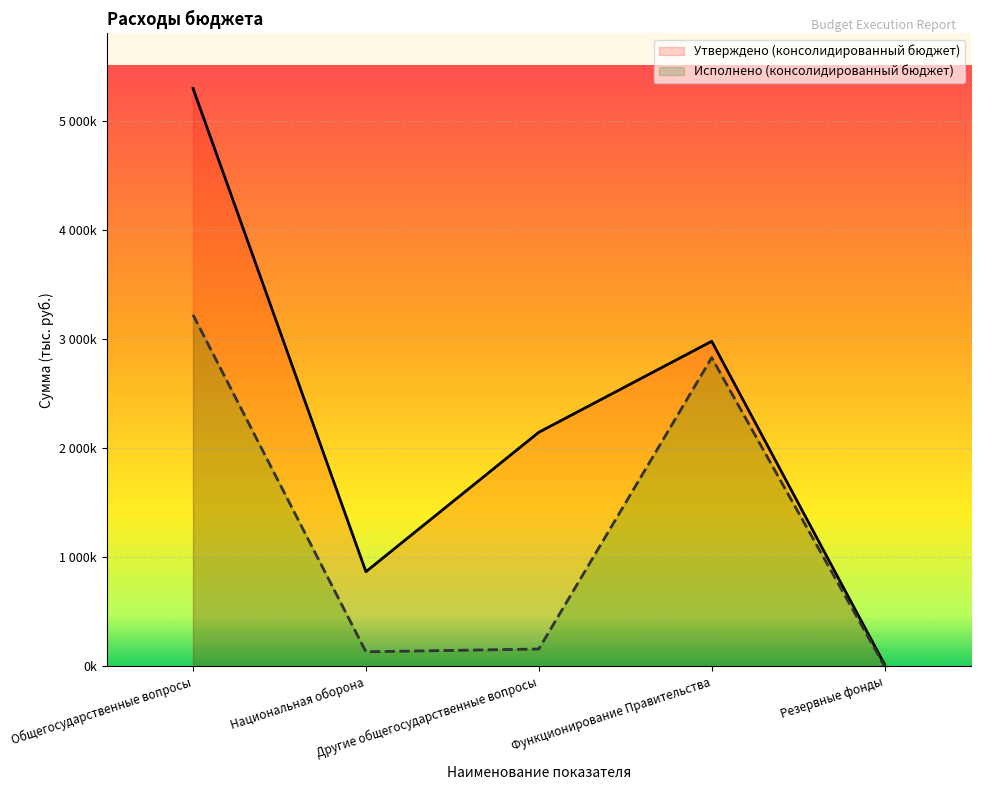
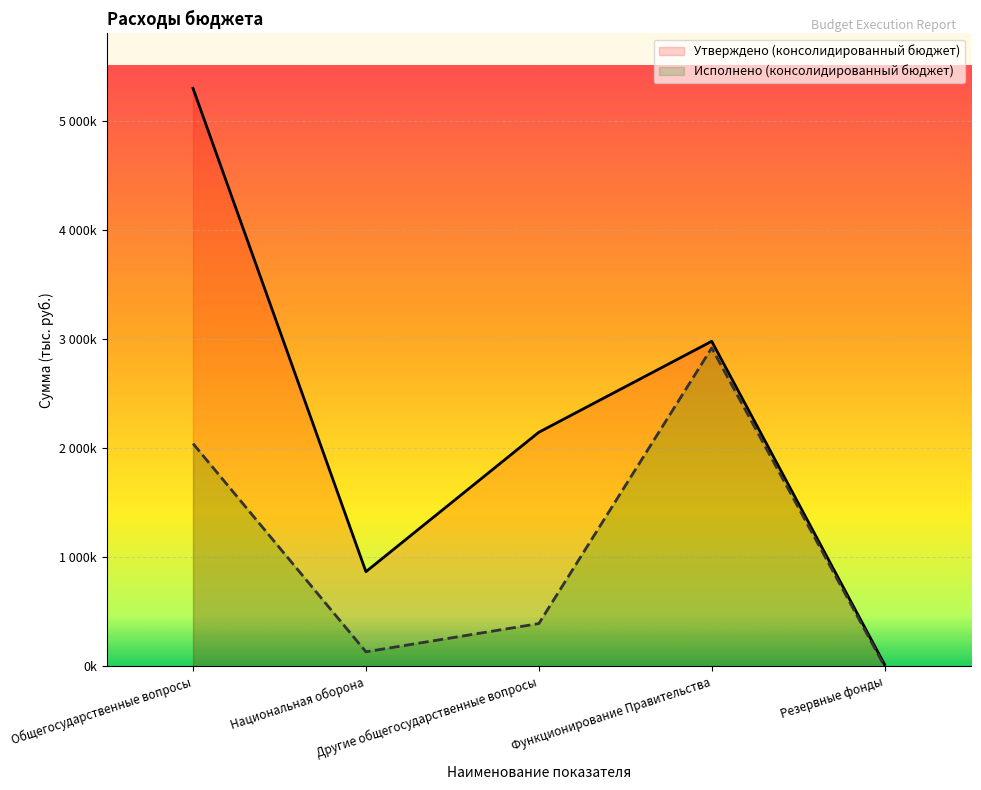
  {
    "Утверждено (консолидированный бюджет)": {
      "Общегосударственные вопросы": 5300000,
      "Национальная оборона": 870000,
      "Другие общегосударственные вопросы": 2150000,
      "Функционирование Правительства": 2980000
    },
    "Исполнено (консолидированный бюджет)": {
-     "Общегосударственные вопросы": 3220000,
+     "Общегосударственные вопросы": 2040000,
      "Национальная оборона": 130000,
-     "Другие общегосударственные вопросы": 160000,
-     "Функционирование Правительства": 2830000
+     "Другие общегосударственные вопросы": 390000,
+     "Функционирование Правительства": 2920000
    }
  }
